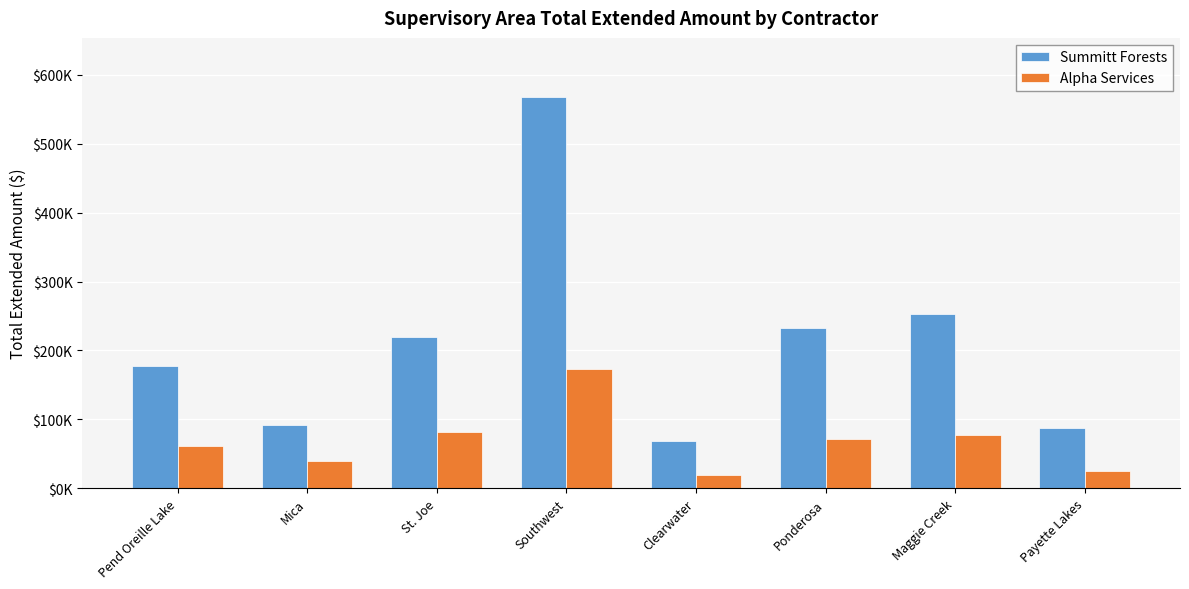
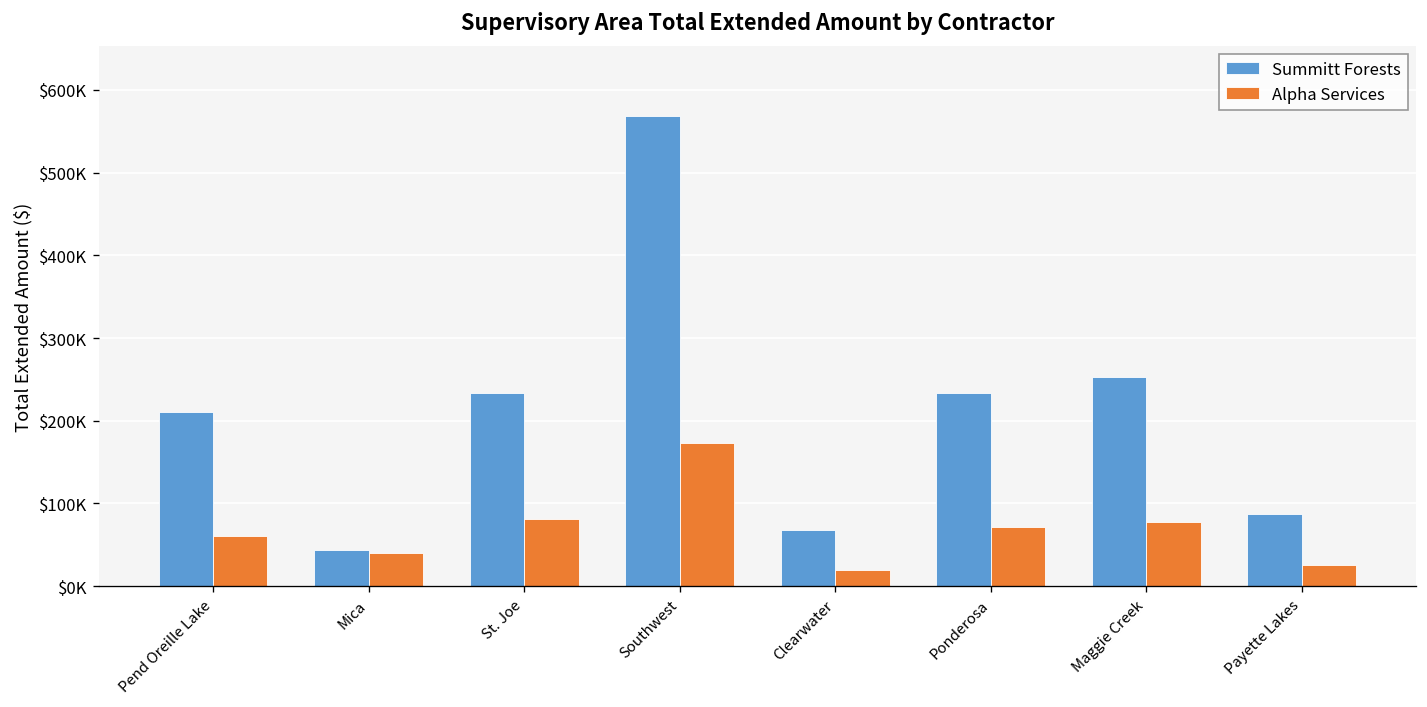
  {
    "Summitt Forests": {
-     "Pend Oreille Lake": "$180000",
-     "Mica": "$90000",
-     "St. Joe": "$220000",
+     "Pend Oreille Lake": "$210000",
+     "Mica": "$40000",
+     "St. Joe": "$230000",
      "Southwest": "$570000",
      "Clearwater": "$70000",
      "Ponderosa": "$230000",
      "Maggie Creek": "$250000",
      "Payette Lakes": "$90000"
    },
    "Alpha Services": {
      "Pend Oreille Lake": "$60000",
      "Mica": "$40000",
      "St. Joe": "$80000",
      "Southwest": "$170000",
      "Clearwater": "$20000",
      "Ponderosa": "$70000",
      "Maggie Creek": "$80000",
      "Payette Lakes": "$30000"
    }
  }
